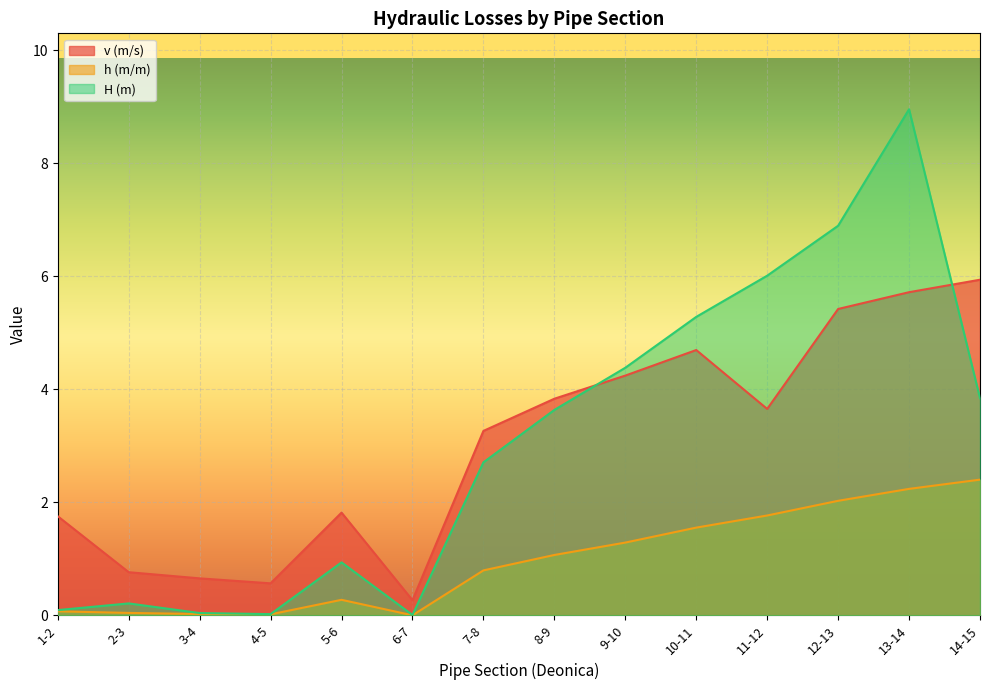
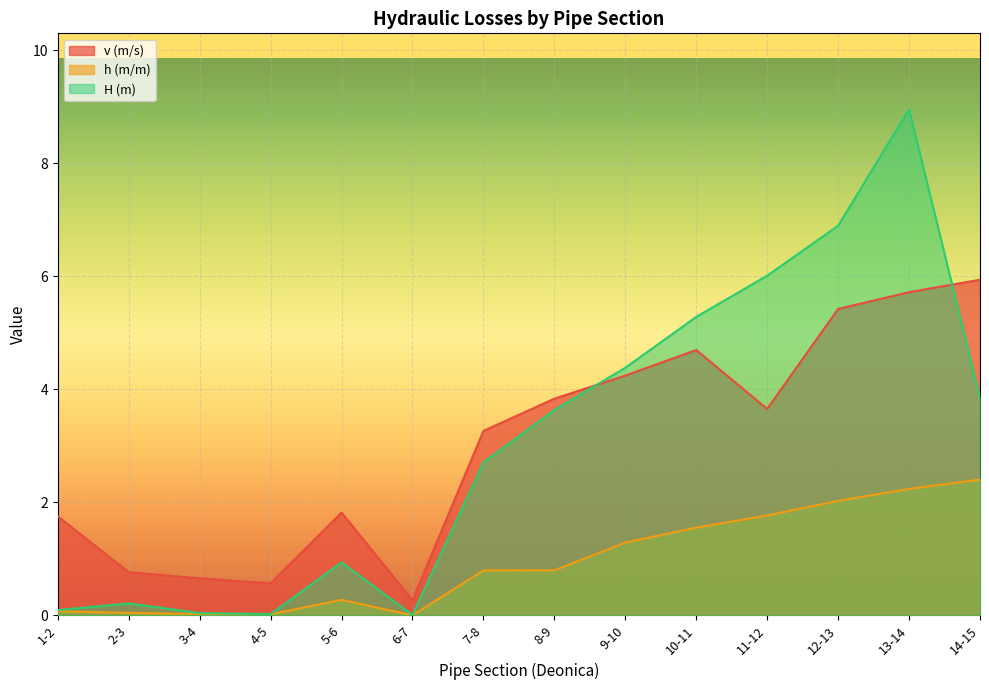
  {
    "v (m/s)": {
      "1-2": 1.8,
      "2-3": 0.8,
      "3-4": 0.7,
      "4-5": 0.6,
      "5-6": 1.8,
      "6-7": 0.3,
      "7-8": 3.3,
      "8-9": 3.8,
      "9-10": 4.2,
      "10-11": 4.7,
      "11-12": 3.7,
      "12-13": 5.4,
      "13-14": 5.7,
      "14-15": 5.9
    },
    "h (m/m)": {
      "2-3": 0.0,
      "5-6": 0.3,
      "7-8": 0.8,
-     "8-9": 1.1,
+     "8-9": 0.8,
      "9-10": 1.3,
      "10-11": 1.6,
      "11-12": 1.8,
      "12-13": 2.0,
      "13-14": 2.2,
      "14-15": 2.4
    },
    "H (m)": {
      "2-3": 0.2,
      "5-6": 0.9,
      "7-8": 2.7,
      "8-9": 3.6,
      "9-10": 4.4,
      "10-11": 5.3,
      "11-12": 6.0,
      "12-13": 6.9,
      "13-14": 9.0,
      "14-15": 3.8
    }
  }
